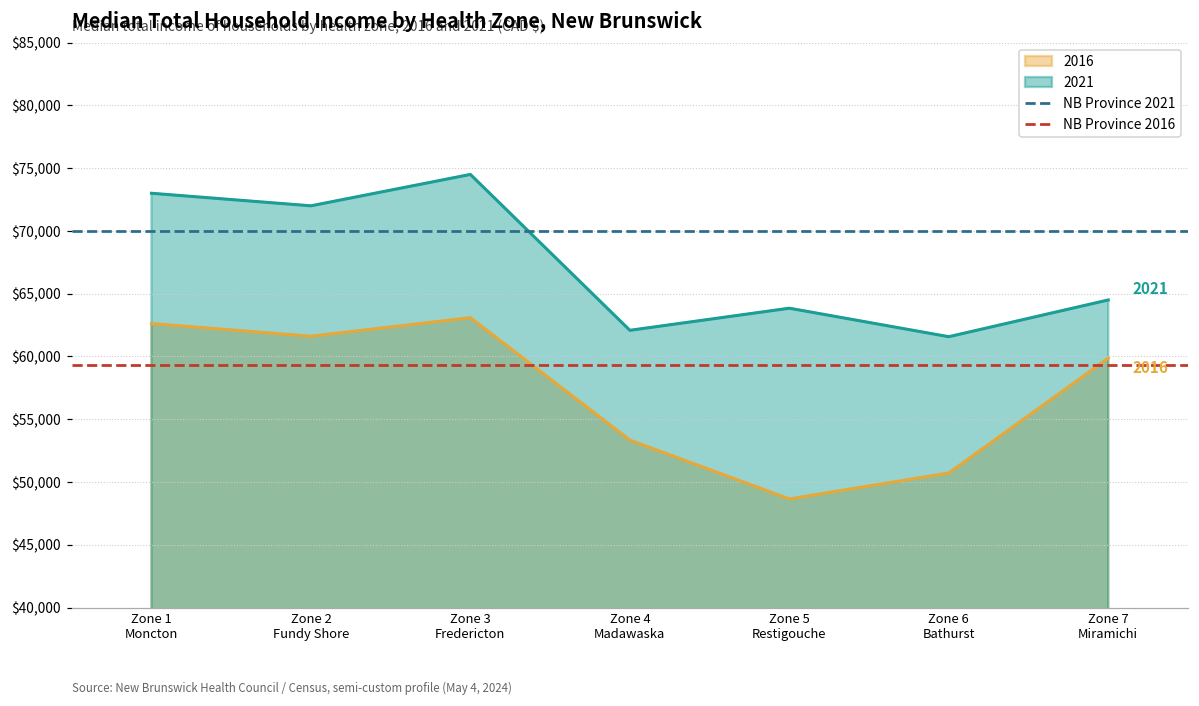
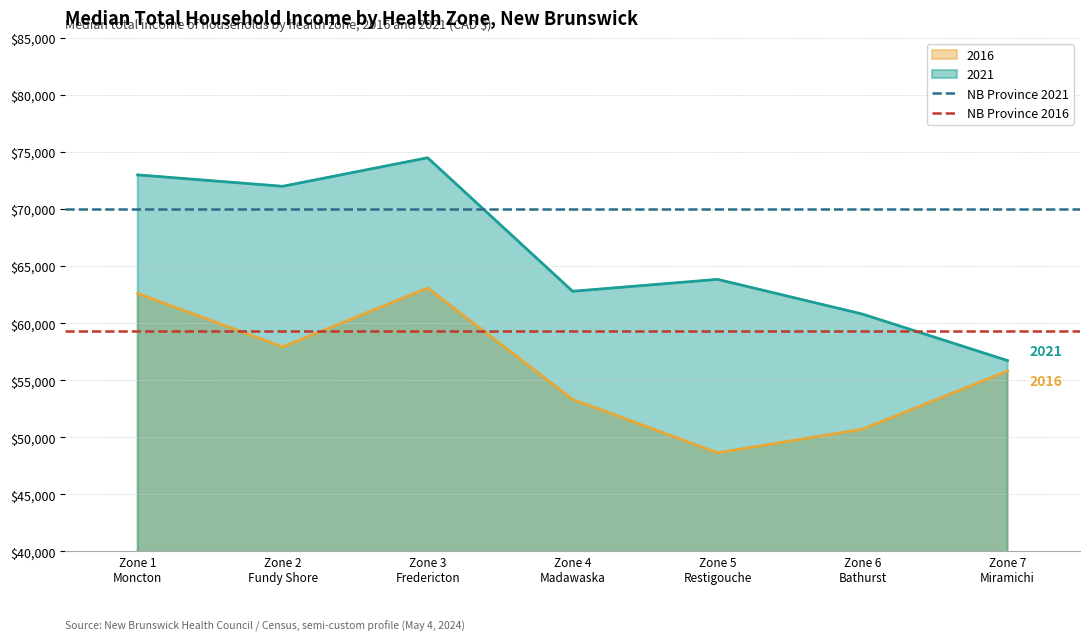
  {
    "2016": {
      "Zone 1 Moncton": "$62,600",
-     "Zone 2 Fundy Shore": "$61,600",
+     "Zone 2 Fundy Shore": "$57,900",
      "Zone 3 Fredericton": "$63,100",
      "Zone 4 Madawaska": "$53,300",
      "Zone 5 Restigouche": "$48,600",
      "Zone 6 Bathurst": "$50,700",
-     "Zone 7 Miramichi": "$59,900"
+     "Zone 7 Miramichi": "$55,800"
    },
    "2021": {
      "Zone 1 Moncton": "$73,000",
      "Zone 2 Fundy Shore": "$72,000",
      "Zone 3 Fredericton": "$74,500",
-     "Zone 4 Madawaska": "$62,100",
+     "Zone 4 Madawaska": "$62,800",
      "Zone 5 Restigouche": "$63,800",
-     "Zone 6 Bathurst": "$61,600",
-     "Zone 7 Miramichi": "$64,500"
+     "Zone 6 Bathurst": "$60,800",
+     "Zone 7 Miramichi": "$56,700"
    }
  }
